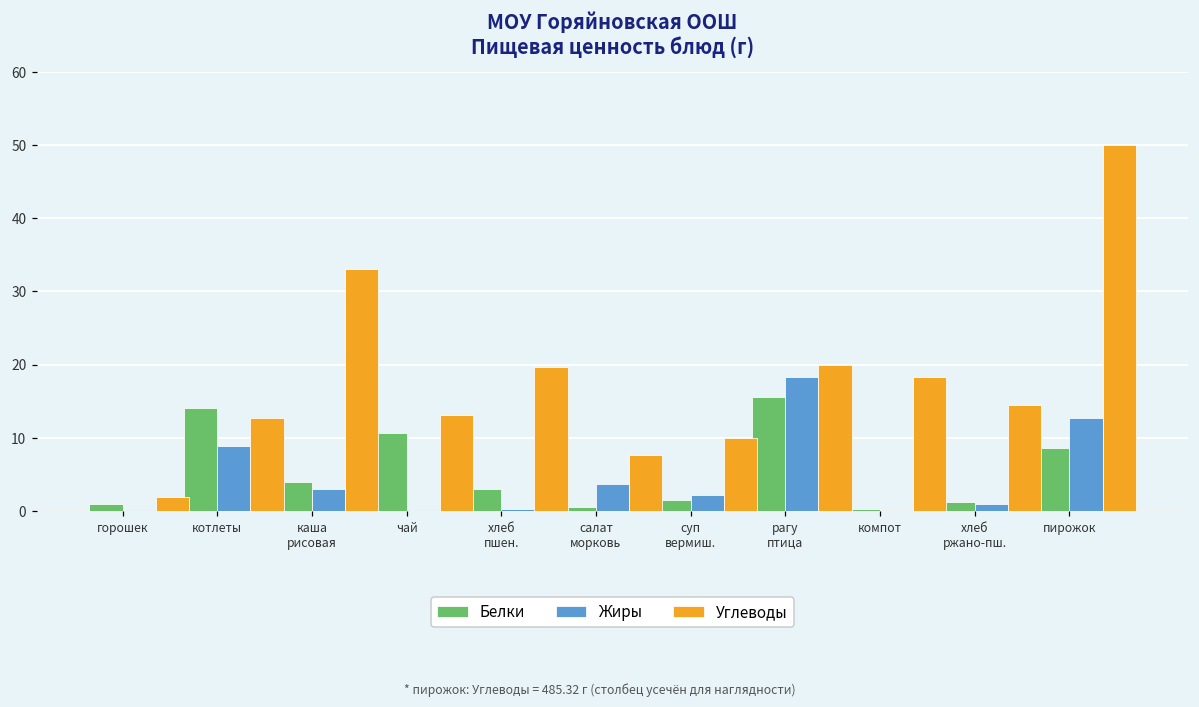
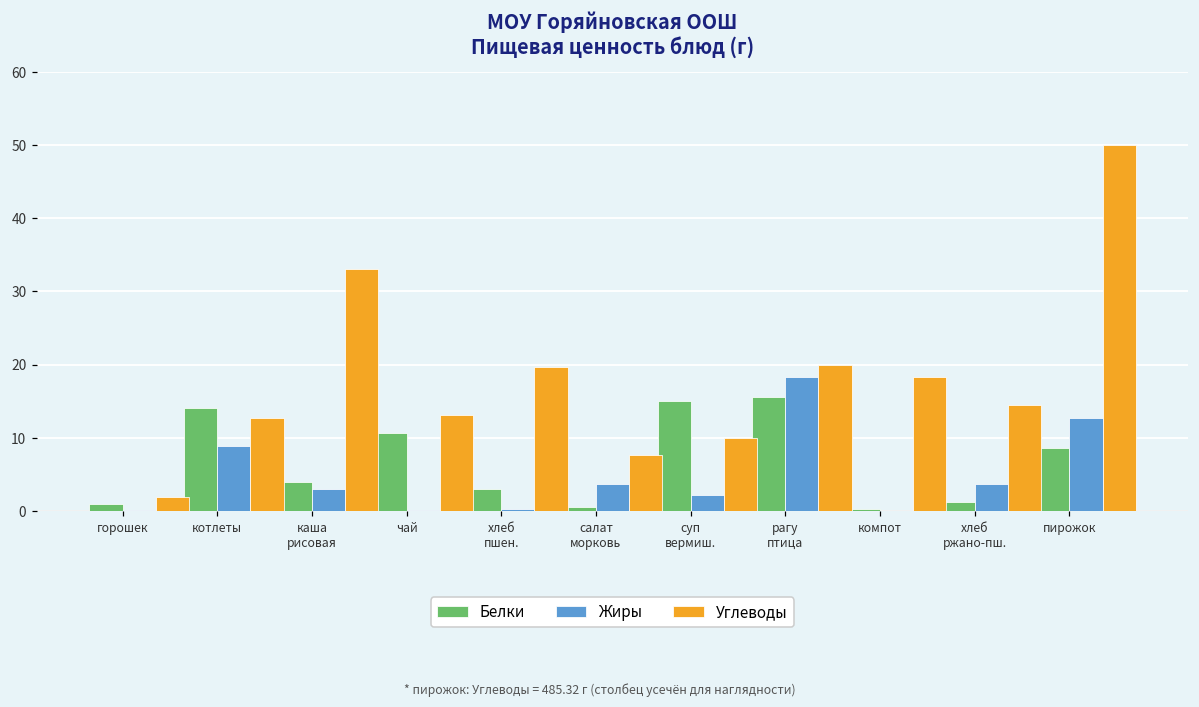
  {
    "Белки": {
      "горошек": 1,
      "котлеты": 14,
      "каша рисовая": 4,
      "чай": 11,
      "хлеб пшен.": 3,
      "салат морковь": 1,
-     "суп вермиш.": 1,
+     "суп вермиш.": 15,
      "рагу птица": 16,
      "хлеб ржано-пш.": 1,
      "пирожок": 9
    },
    "Жиры": {
      "котлеты": 9,
      "каша рисовая": 3,
      "салат морковь": 4,
      "суп вермиш.": 2,
      "рагу птица": 18,
      "компот": 0,
-     "хлеб ржано-пш.": 1,
+     "хлеб ржано-пш.": 4,
      "пирожок": 13
    }
  }
